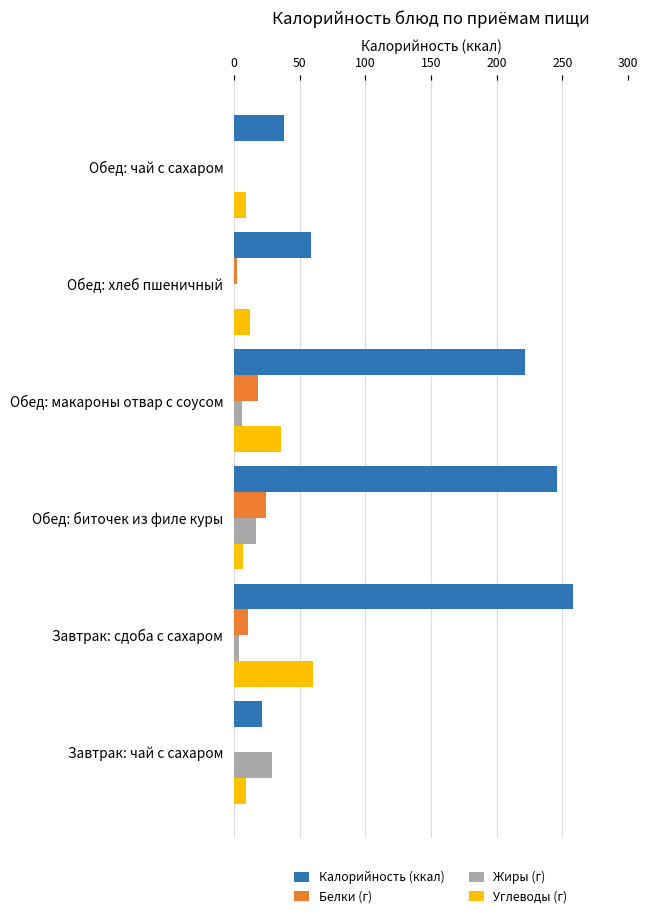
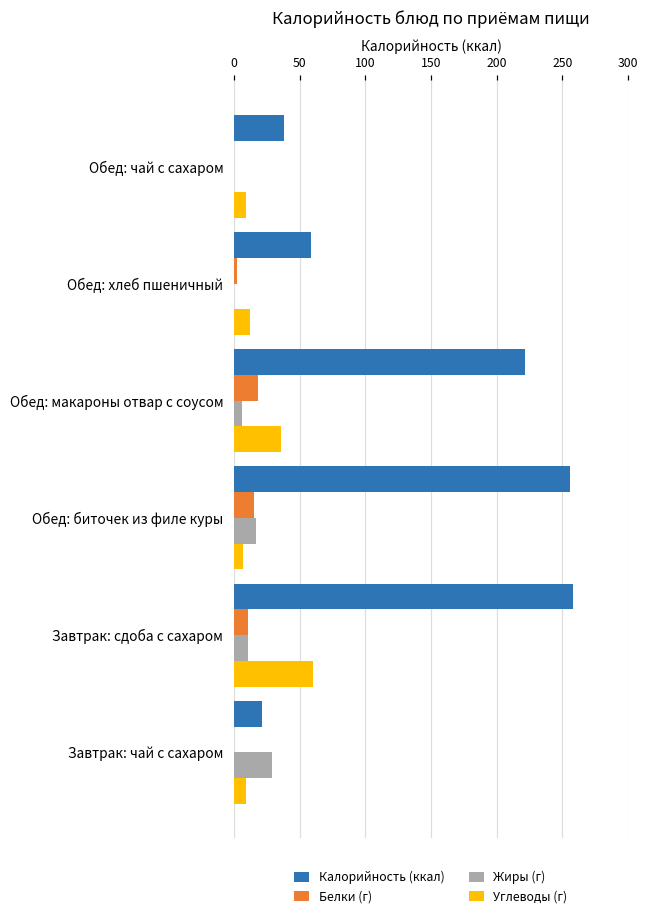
  {
    "Калорийность (ккал)": {
      "Обед: чай с сахаром": 38,
      "Обед: хлеб пшеничный": 59,
      "Обед: макароны отвар с соусом": 222,
-     "Обед: биточек из филе куры": 246,
+     "Обед: биточек из филе куры": 256,
      "Завтрак: сдоба с сахаром": 258,
      "Завтрак: чай с сахаром": 21
    },
    "Белки (г)": {
      "Обед: чай с сахаром": 0,
      "Обед: макароны отвар с соусом": 18,
-     "Обед: биточек из филе куры": 24,
+     "Обед: биточек из филе куры": 15,
      "Завтрак: сдоба с сахаром": 11
    },
    "Жиры (г)": {
      "Обед: чай с сахаром": 0,
      "Обед: хлеб пшеничный": 0,
      "Обед: макароны отвар с соусом": 6,
      "Обед: биточек из филе куры": 17,
-     "Завтрак: сдоба с сахаром": 4,
+     "Завтрак: сдоба с сахаром": 11,
      "Завтрак: чай с сахаром": 29
    },
    "Углеводы (г)": {
      "Обед: чай с сахаром": 9,
      "Обед: хлеб пшеничный": 12,
      "Обед: макароны отвар с соусом": 36,
      "Обед: биточек из филе куры": 7,
      "Завтрак: сдоба с сахаром": 60,
      "Завтрак: чай с сахаром": 9
    }
  }
